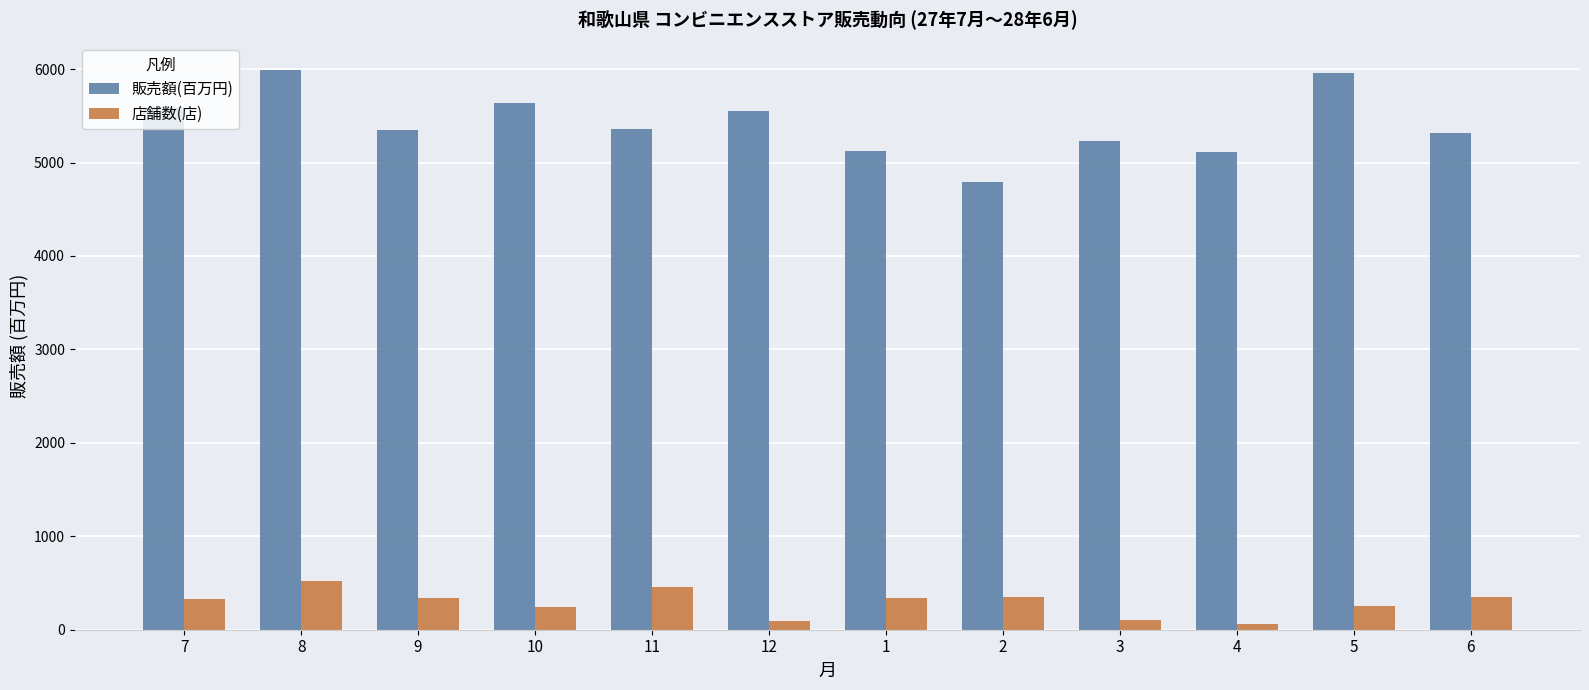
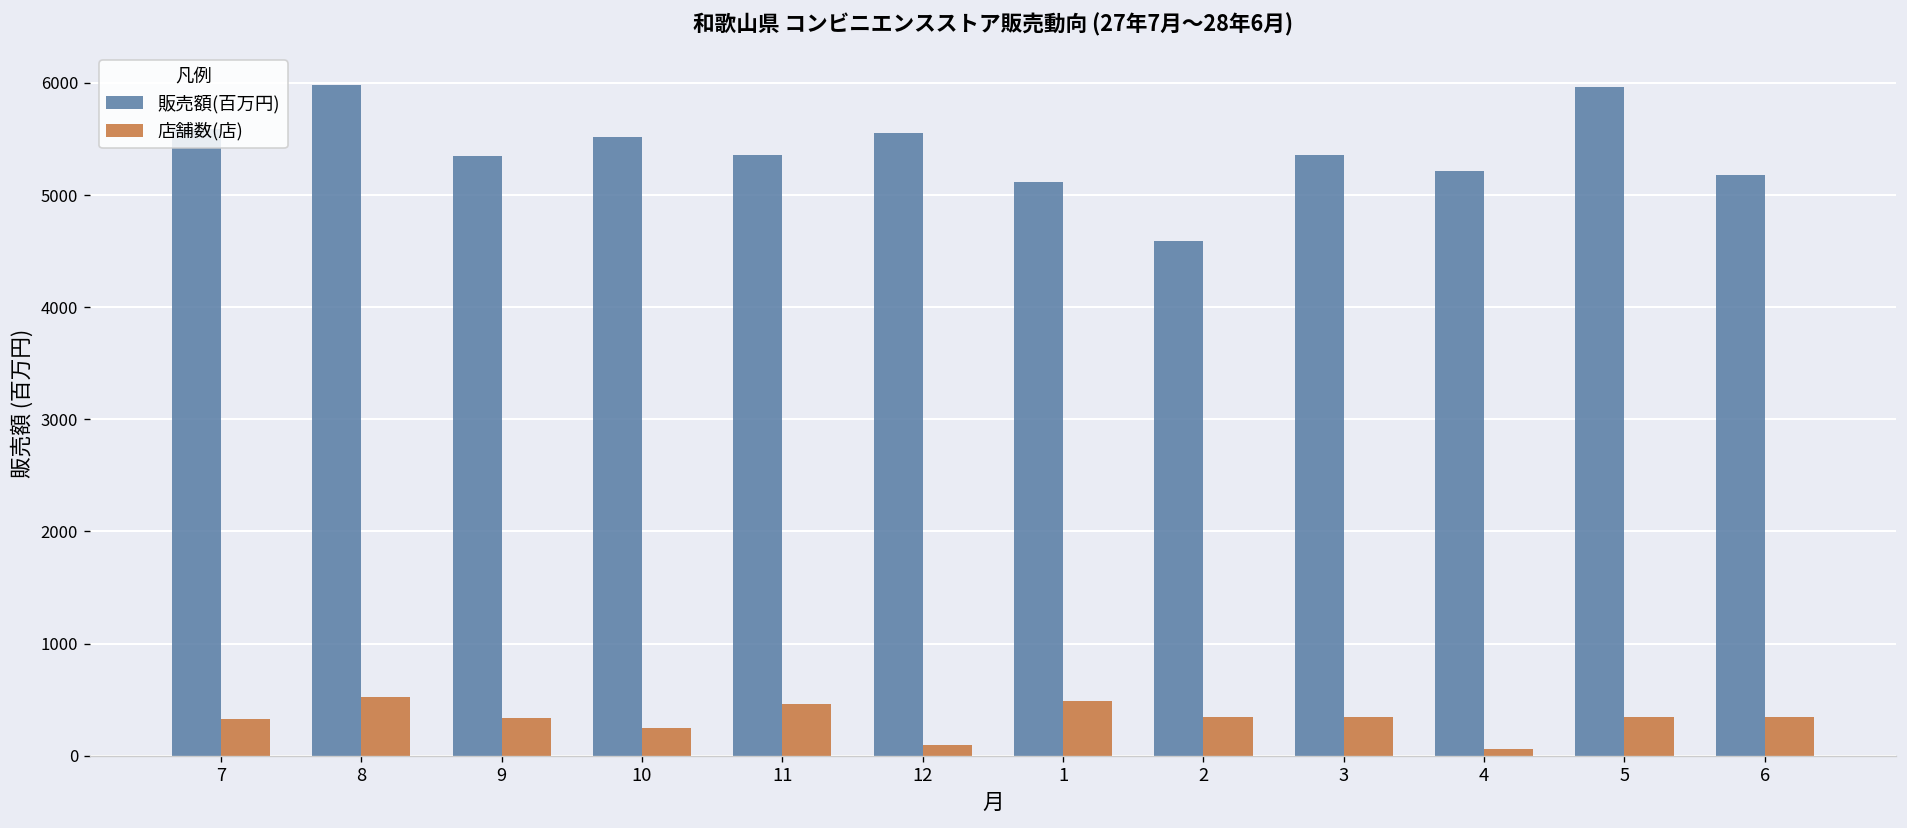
  {
    "販売額(百万円)": {
      "8": 6000,
      "9": 5300,
-     "10": 5600,
+     "10": 5500,
      "11": 5400,
      "12": 5600,
      "1": 5100,
-     "2": 4800,
-     "3": 5200,
-     "4": 5100,
+     "2": 4600,
+     "3": 5400,
+     "4": 5200,
      "5": 6000,
-     "6": 5300
+     "6": 5200
    },
    "店舗数(店)": {
      "7": 300,
      "8": 500,
      "9": 300,
      "10": 200,
      "11": 500,
      "12": 100,
-     "1": 300,
+     "1": 500,
      "2": 300,
-     "3": 100,
+     "3": 300,
      "4": 100,
-     "5": 200,
+     "5": 300,
      "6": 300
    }
  }
